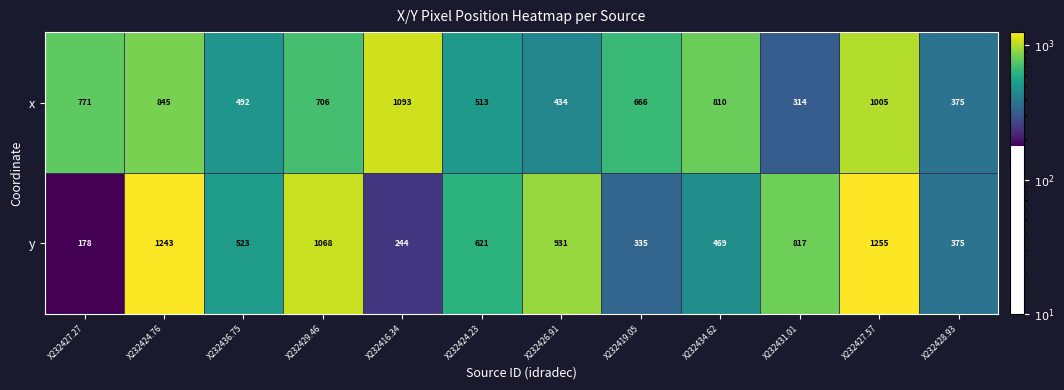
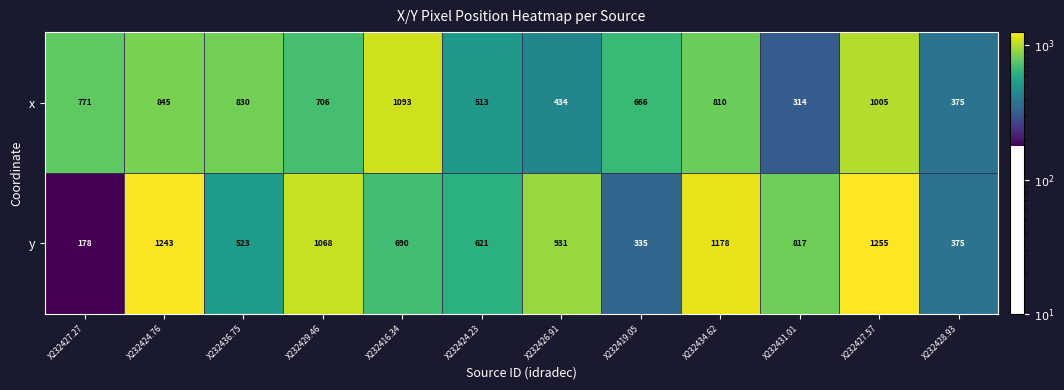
  {
    "x": {
      "X232427.27": 771,
      "X232424.76": 845,
-     "X232436.75": 492,
+     "X232436.75": 830,
      "X232429.46": 706,
      "X232416.34": 1093,
      "X232424.23": 513,
      "X232426.91": 434,
      "X232419.05": 666,
      "X232434.62": 810,
      "X232431.01": 314,
      "X232427.57": 1005,
      "X232428.93": 375
    },
    "y": {
      "X232427.27": 178,
      "X232424.76": 1243,
      "X232436.75": 523,
      "X232429.46": 1068,
-     "X232416.34": 244,
+     "X232416.34": 690,
      "X232424.23": 621,
      "X232426.91": 931,
      "X232419.05": 335,
-     "X232434.62": 469,
+     "X232434.62": 1178,
      "X232431.01": 817,
      "X232427.57": 1255,
      "X232428.93": 375
    }
  }
